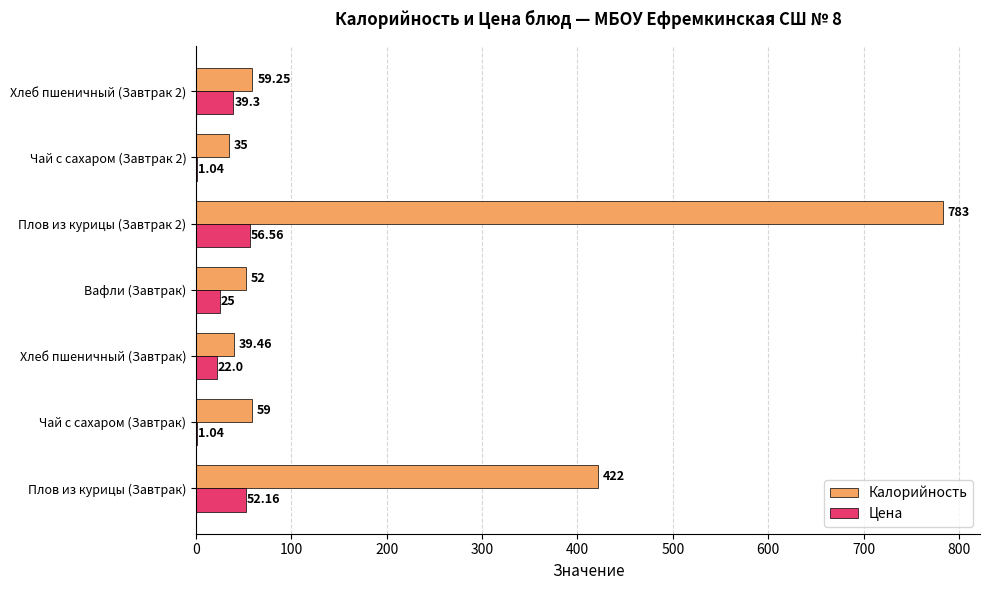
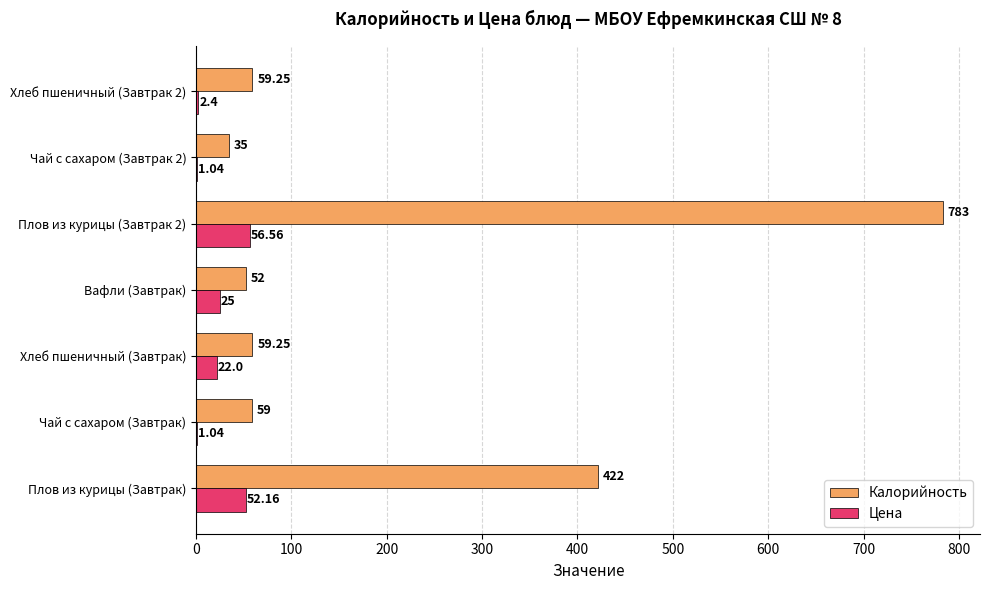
  {
    "Калорийность": {
      "Хлеб пшеничный (Завтрак 2)": 59.25,
      "Чай с сахаром (Завтрак 2)": 35,
      "Плов из курицы (Завтрак 2)": 783,
      "Вафли (Завтрак)": 52,
-     "Хлеб пшеничный (Завтрак)": 39.46,
+     "Хлеб пшеничный (Завтрак)": 59.25,
      "Чай с сахаром (Завтрак)": 59,
      "Плов из курицы (Завтрак)": 422
    },
    "Цена": {
-     "Хлеб пшеничный (Завтрак 2)": 39.3,
+     "Хлеб пшеничный (Завтрак 2)": 2.4,
      "Чай с сахаром (Завтрак 2)": 1.04,
      "Плов из курицы (Завтрак 2)": 56.56,
      "Вафли (Завтрак)": 25,
      "Хлеб пшеничный (Завтрак)": 22.0,
      "Чай с сахаром (Завтрак)": 1.04,
      "Плов из курицы (Завтрак)": 52.16
    }
  }
